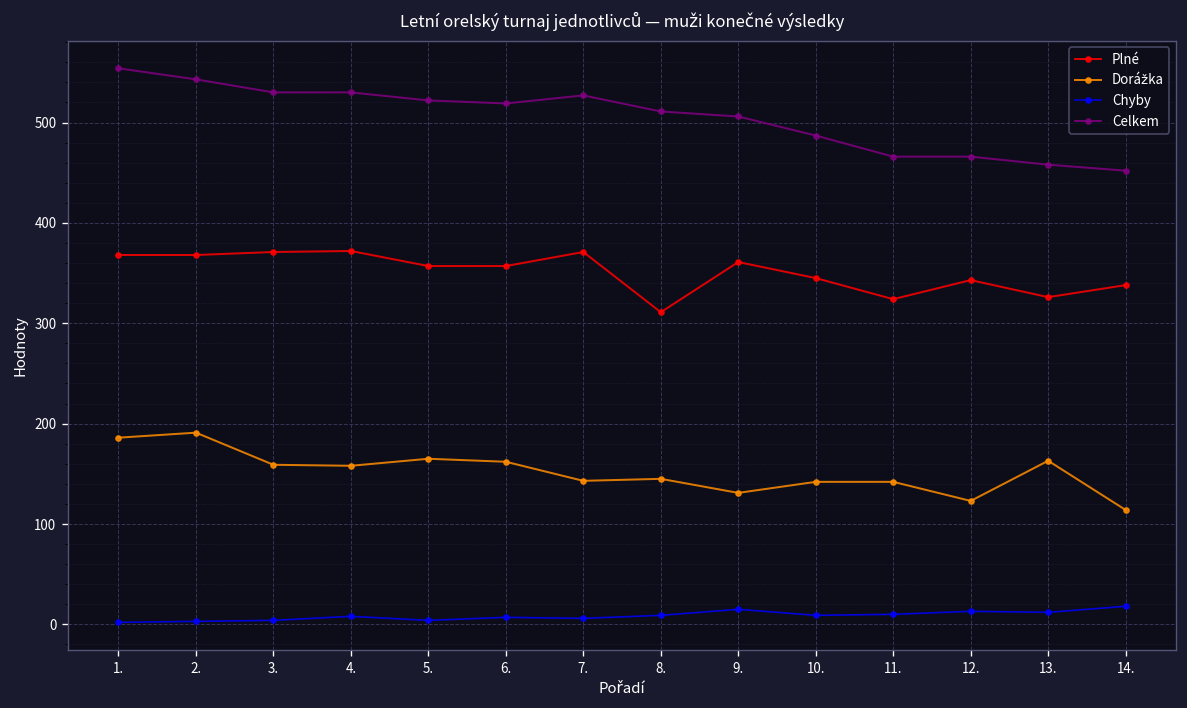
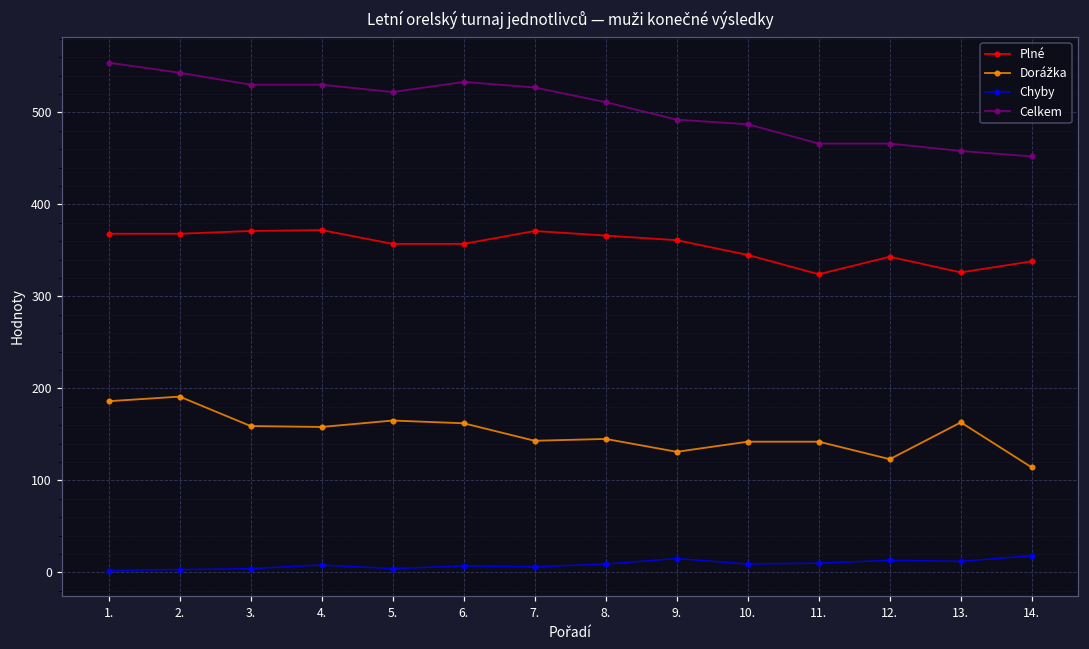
  {
    "Plné": {
      "1.": 370,
      "2.": 370,
      "3.": 370,
      "4.": 370,
      "5.": 360,
      "6.": 360,
      "7.": 370,
-     "8.": 310,
+     "8.": 370,
      "9.": 360,
      "10.": 350,
      "11.": 320,
      "12.": 340,
      "13.": 330,
      "14.": 340
    },
    "Dorážka": {
      "1.": 190,
      "2.": 190,
      "3.": 160,
      "4.": 160,
      "5.": 170,
      "6.": 160,
      "7.": 140,
      "8.": 150,
      "9.": 130,
      "10.": 140,
      "11.": 140,
      "12.": 120,
      "13.": 160,
      "14.": 110
    },
    "Chyby": {
      "1.": 0,
      "2.": 0,
      "3.": 0,
      "4.": 10,
      "5.": 0,
      "6.": 10,
      "7.": 10,
      "8.": 10,
      "9.": 20,
      "10.": 10,
      "11.": 10,
      "12.": 10,
      "13.": 10,
      "14.": 20
    },
    "Celkem": {
      "1.": 550,
      "2.": 540,
      "3.": 530,
      "4.": 530,
      "5.": 520,
-     "6.": 520,
+     "6.": 530,
      "7.": 530,
      "8.": 510,
-     "9.": 510,
+     "9.": 490,
      "10.": 490,
      "11.": 470,
      "12.": 470,
      "13.": 460,
      "14.": 450
    }
  }
